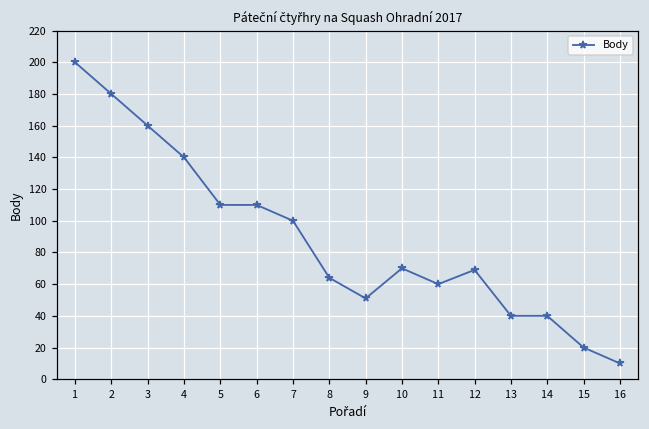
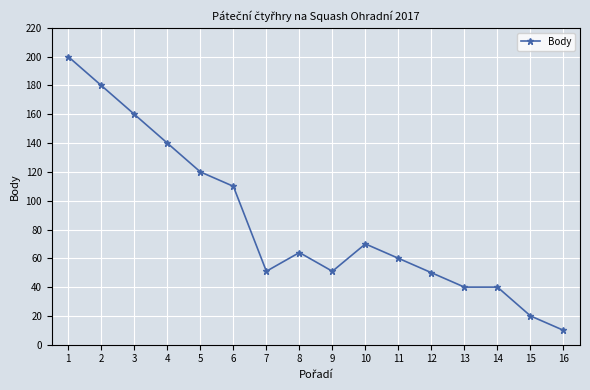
  {
    "1": 200,
    "2": 180,
    "3": 160,
    "4": 140,
-   "5": 110,
+   "5": 120,
    "6": 110,
-   "7": 100,
+   "7": 51,
    "8": 64,
    "9": 51,
    "10": 70,
    "11": 60,
-   "12": 69,
+   "12": 50,
    "13": 40,
    "14": 40,
    "15": 20,
    "16": 10
  }
